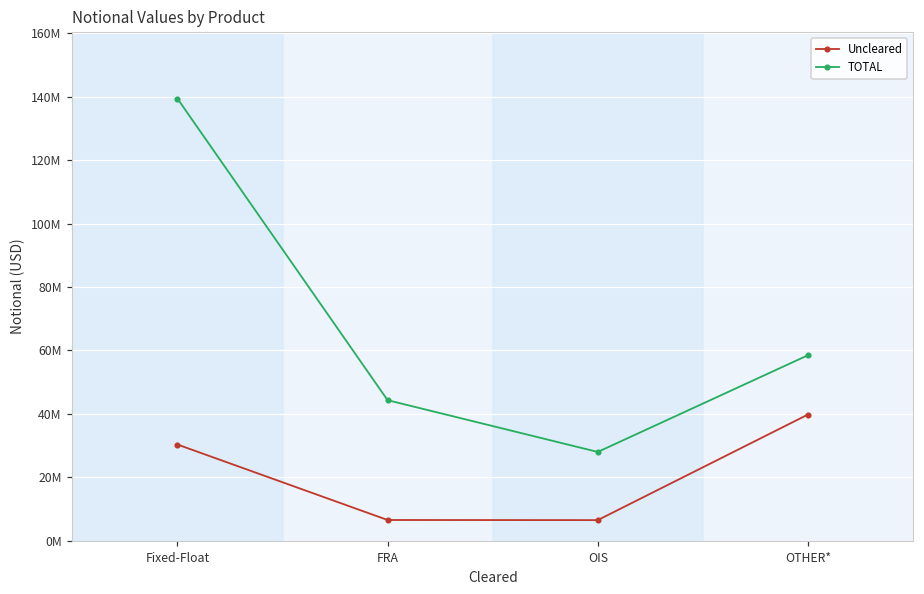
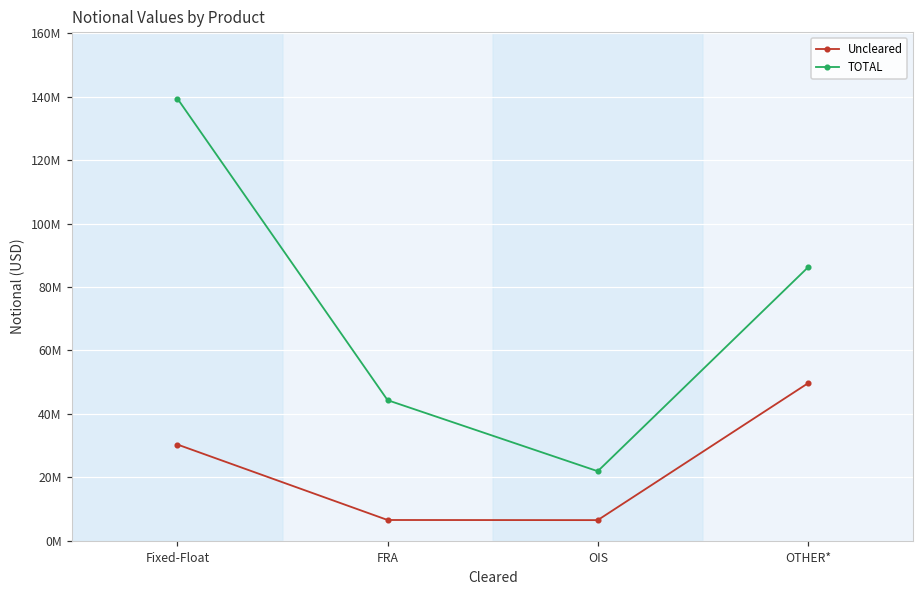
  {
    "Uncleared": {
      "Fixed-Float": 30000000,
      "FRA": 7000000,
      "OIS": 7000000,
-     "OTHER*": 40000000
+     "OTHER*": 50000000
    },
    "TOTAL": {
      "Fixed-Float": 139000000,
      "FRA": 44000000,
-     "OIS": 28000000,
-     "OTHER*": 58000000
+     "OIS": 22000000,
+     "OTHER*": 86000000
    }
  }
